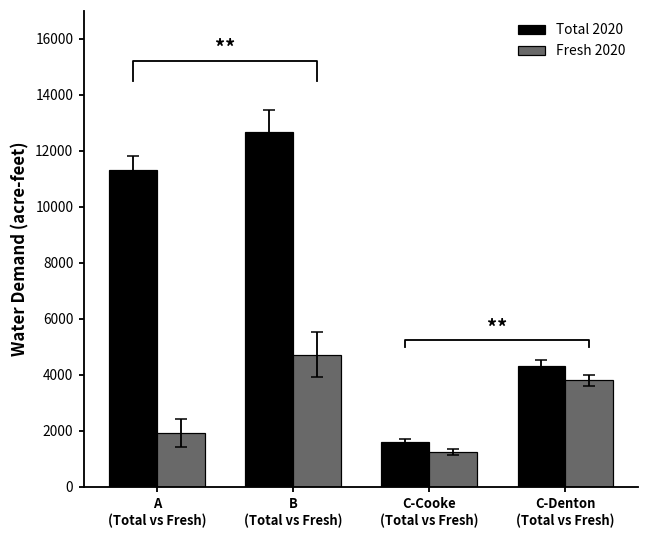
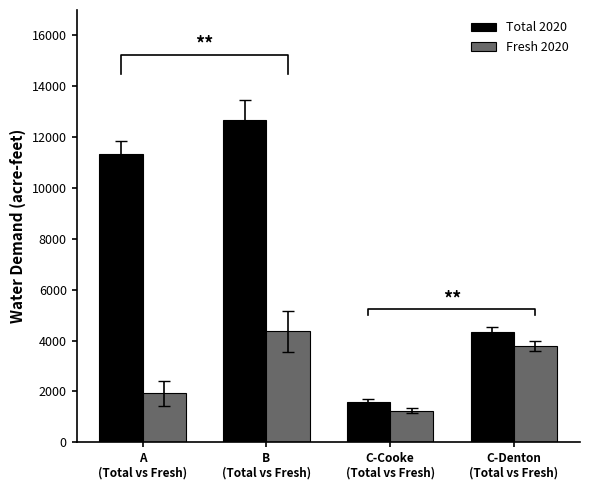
  {
    "Fresh 2020": {
      "A (Total vs Fresh)": 1900,
-     "B (Total vs Fresh)": 4700,
+     "B (Total vs Fresh)": 4400,
      "C-Cooke (Total vs Fresh)": 1200,
      "C-Denton (Total vs Fresh)": 3800
    }
  }
